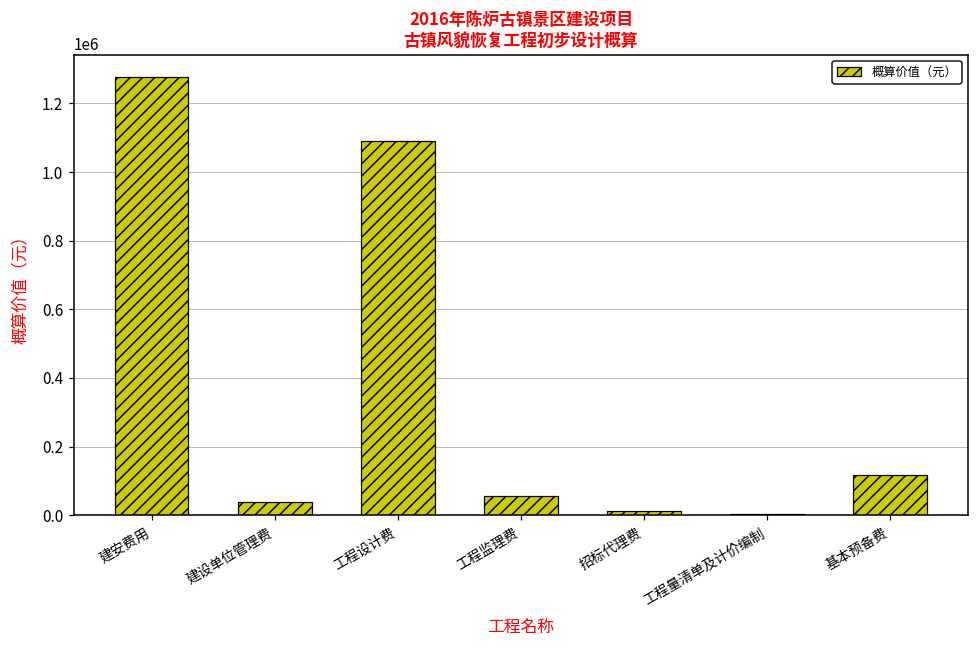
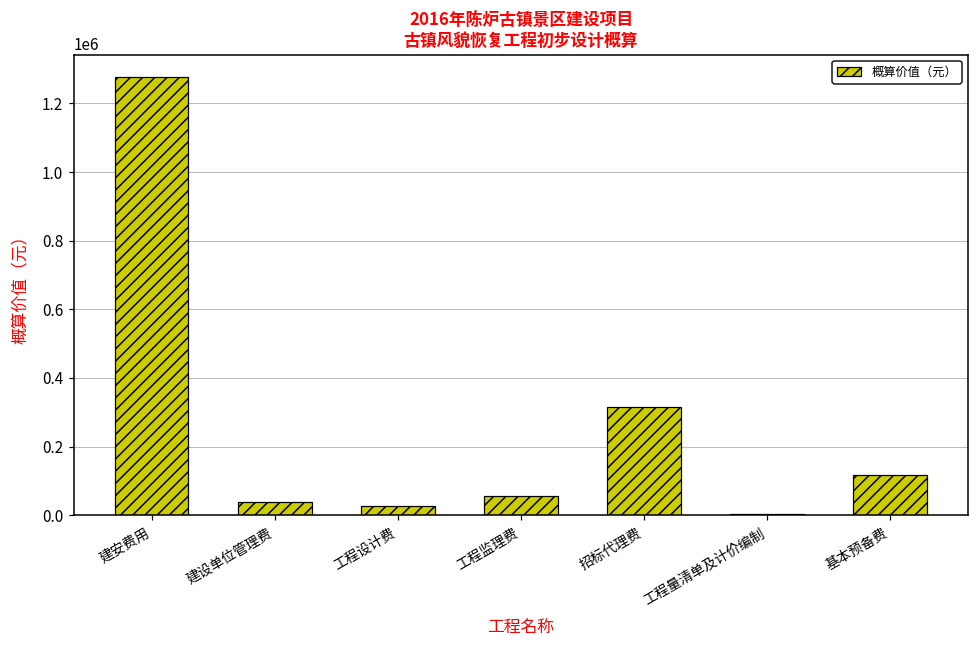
  {
    "建安费用": 1280000,
    "建设单位管理费": 40000,
-   "工程设计费": 1090000,
+   "工程设计费": 30000,
    "工程监理费": 60000,
-   "招标代理费": 10000,
+   "招标代理费": 320000,
    "基本预备费": 120000
  }
